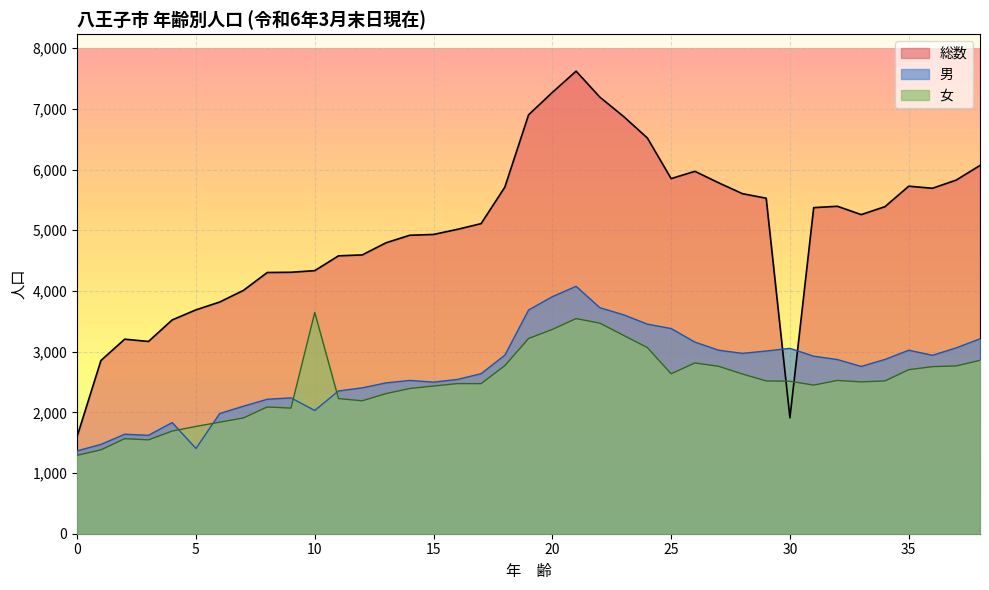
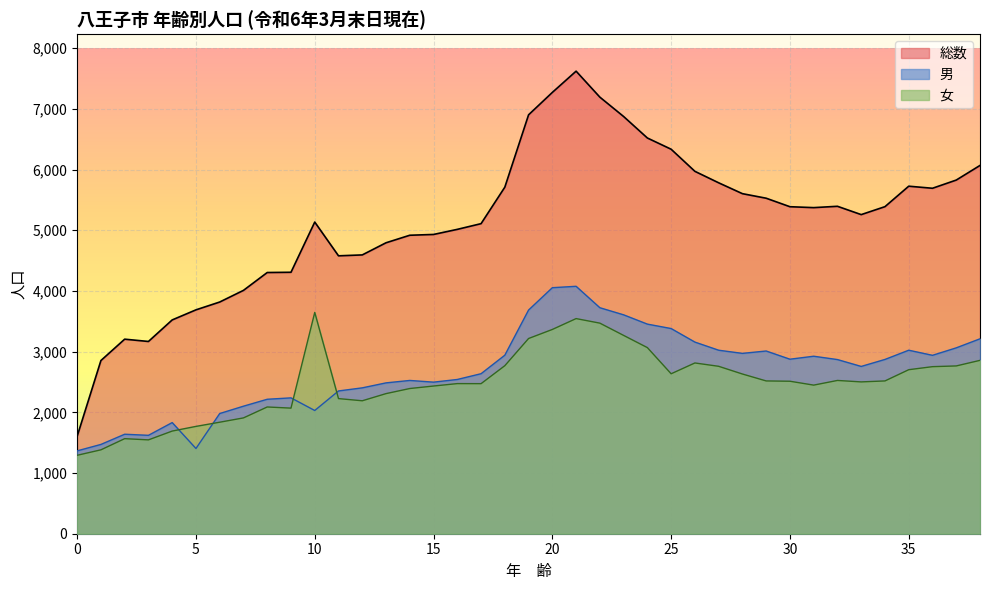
  {
    "総数": {
      "0": "1,600",
      "5": "3,700",
-     "10": "4,300",
+     "10": "5,100",
      "15": "4,900",
      "20": "7,300",
-     "25": "5,900",
-     "30": "1,900",
+     "25": "6,300",
+     "30": "5,400",
      "35": "5,700"
    },
    "男": {
      "0": "1,400",
      "5": "1,400",
      "10": "2,000",
      "15": "2,500",
-     "20": "3,900",
+     "20": "4,100",
      "25": "3,400",
-     "30": "3,100",
+     "30": "2,900",
      "35": "3,000"
    },
    "女": {
      "0": "1,300",
      "5": "1,800",
      "10": "3,600",
      "15": "2,400",
      "20": "3,400",
      "25": "2,600",
      "30": "2,500",
      "35": "2,700"
    }
  }
